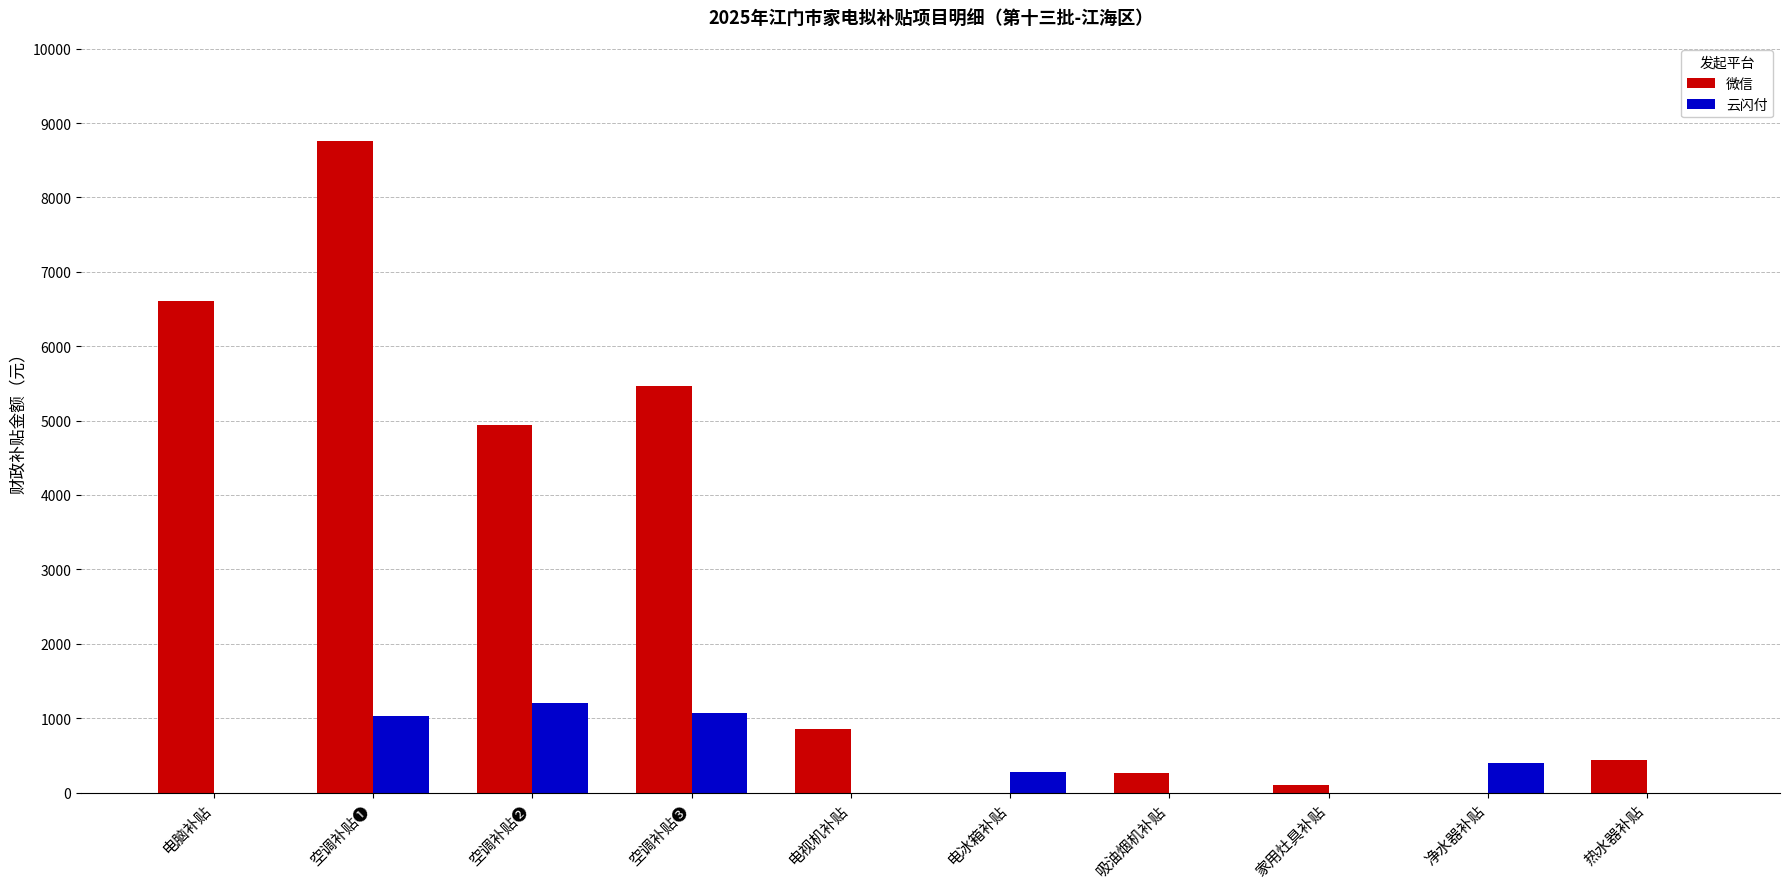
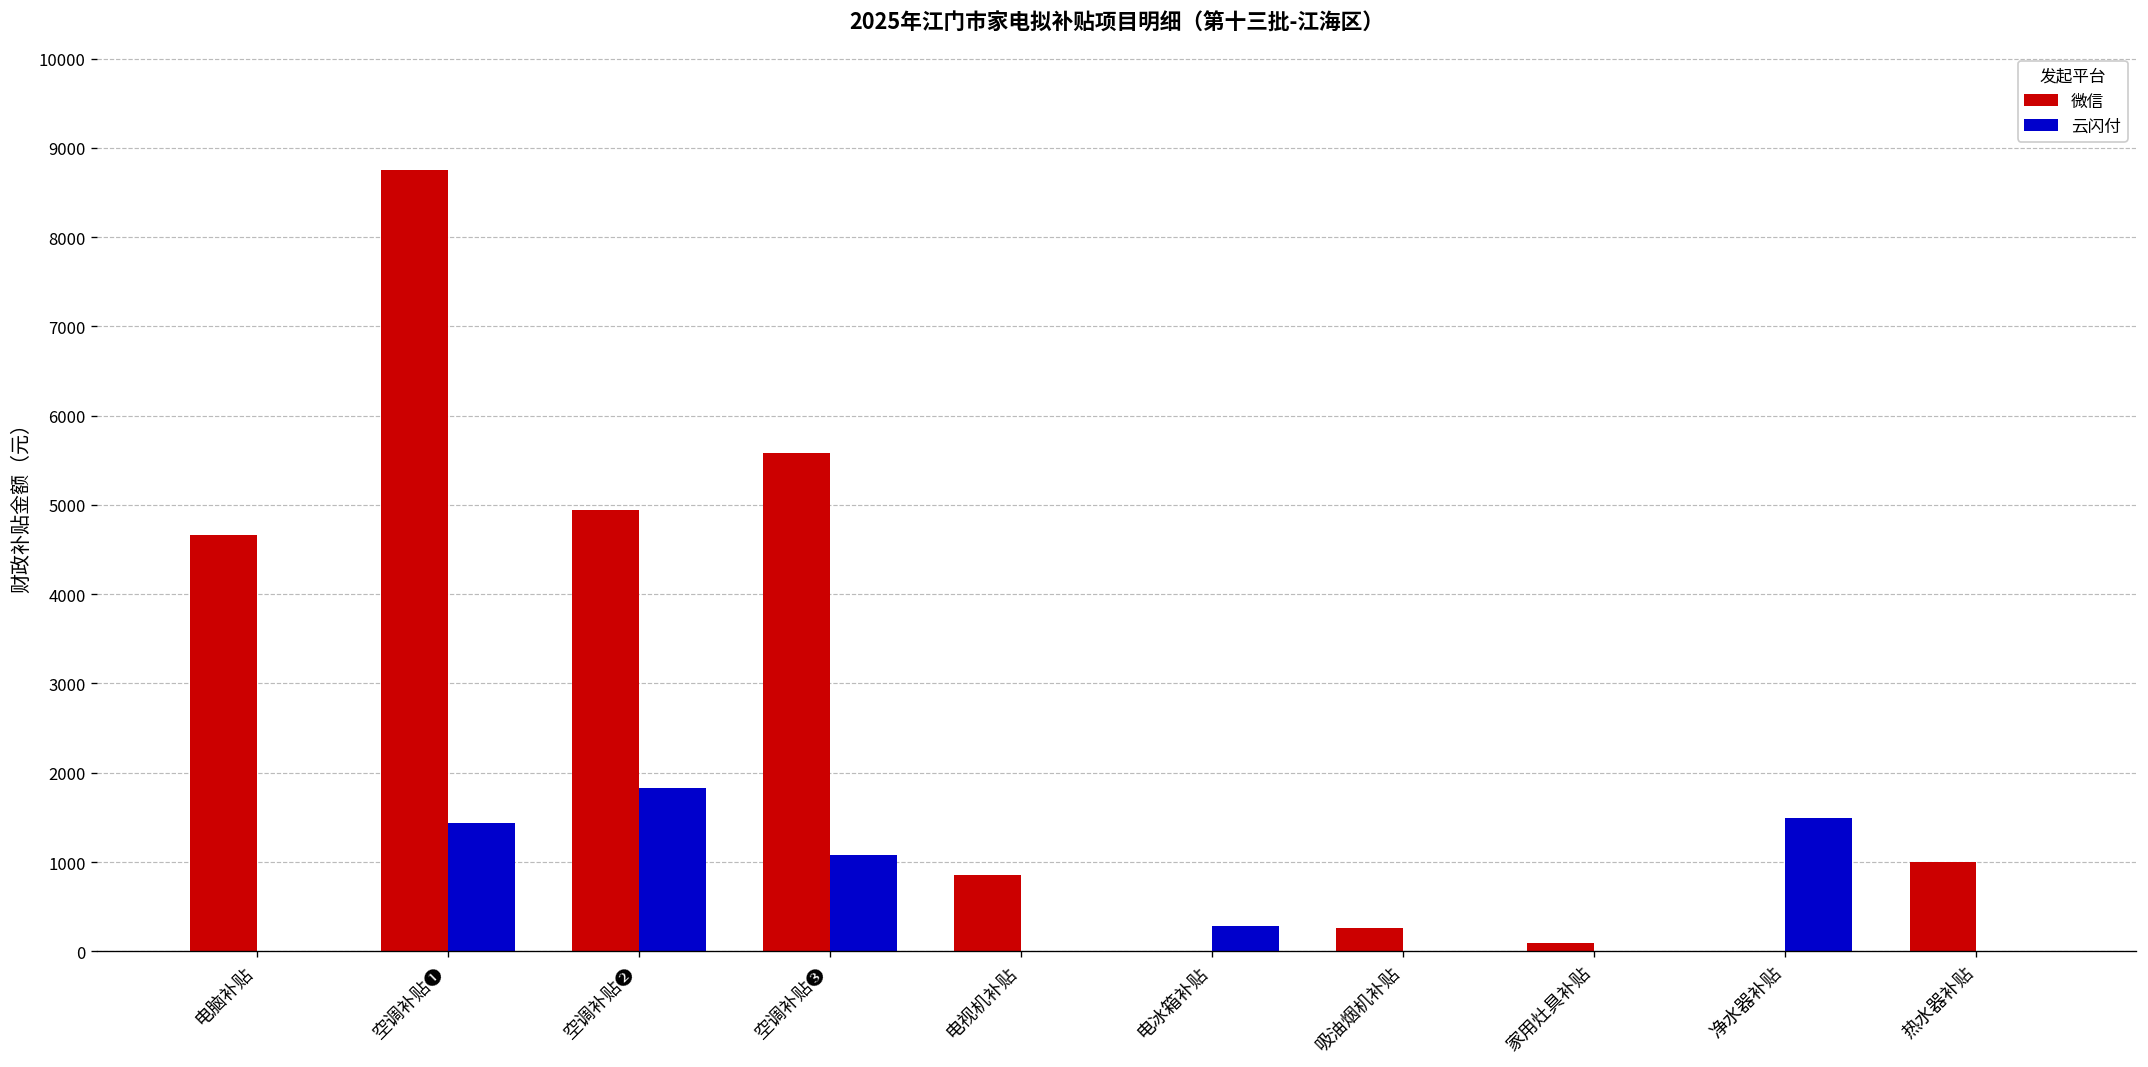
  {
    "微信": {
-     "电脑补贴": 6600,
+     "电脑补贴": 4700,
      "空调补贴❶": 8800,
      "空调补贴❷": 4900,
-     "空调补贴❸": 5500,
+     "空调补贴❸": 5600,
      "电视机补贴": 900,
      "电冰箱补贴": 0,
      "吸油烟机补贴": 300,
      "家用灶具补贴": 100,
      "净水器补贴": 0,
-     "热水器补贴": 400
+     "热水器补贴": 1000
    },
    "云闪付": {
      "电脑补贴": 0,
-     "空调补贴❶": 1000,
-     "空调补贴❷": 1200,
+     "空调补贴❶": 1400,
+     "空调补贴❷": 1800,
      "空调补贴❸": 1100,
      "电视机补贴": 0,
      "电冰箱补贴": 300,
      "吸油烟机补贴": 0,
      "家用灶具补贴": 0,
-     "净水器补贴": 400,
+     "净水器补贴": 1500,
      "热水器补贴": 0
    }
  }
